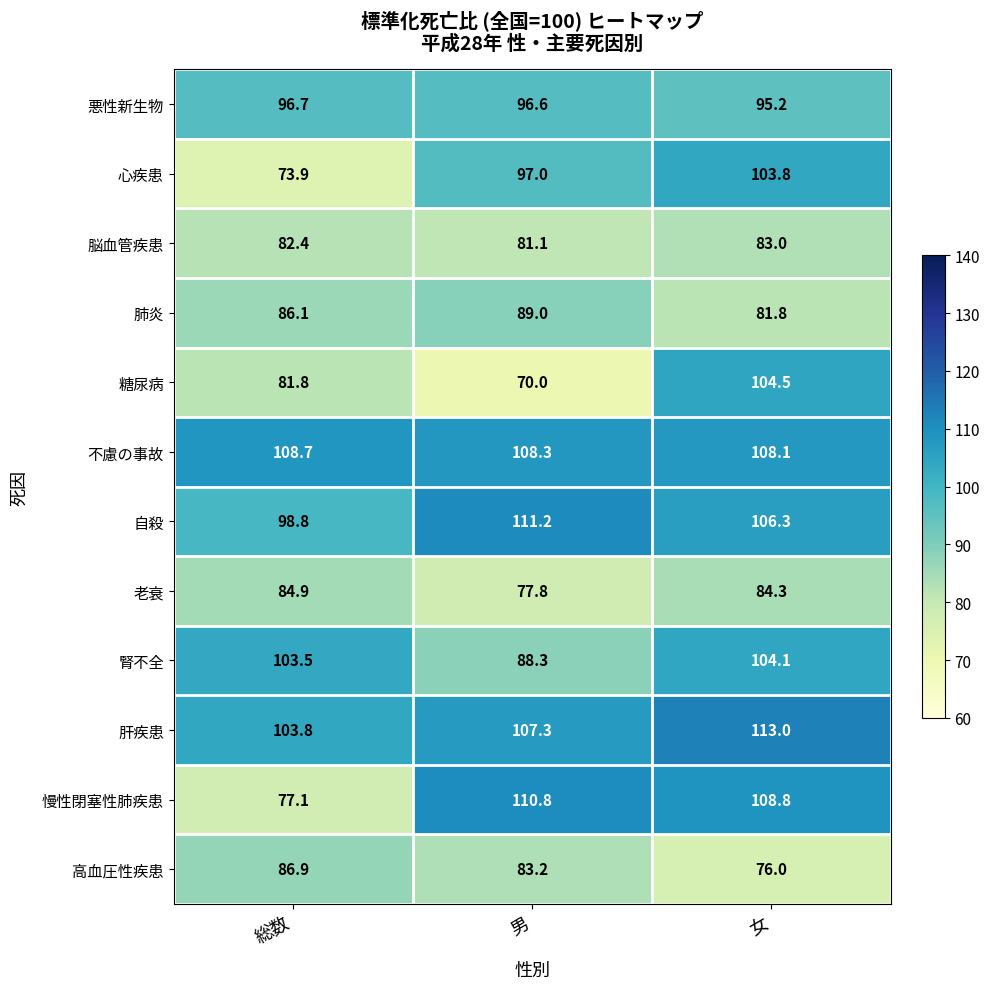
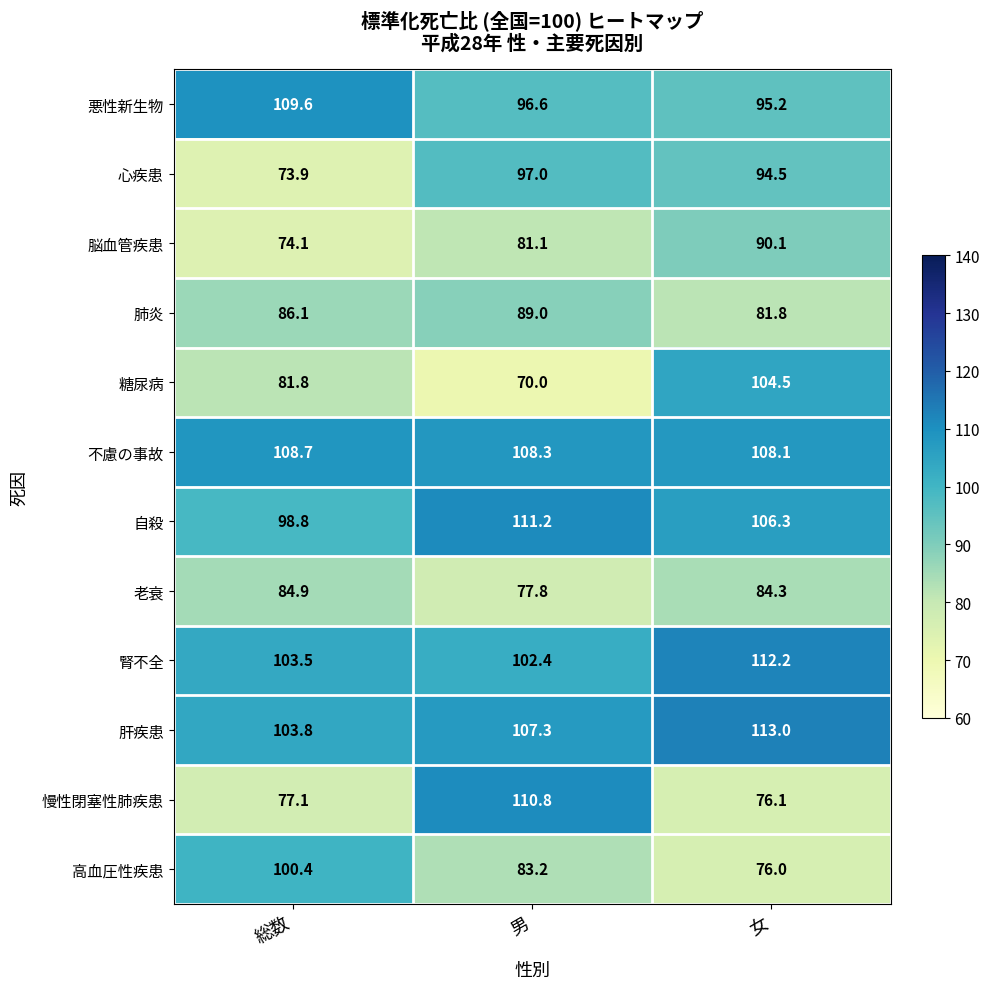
  {
    "悪性新生物": {
-     "総数": 96.7,
+     "総数": 109.6,
      "男": 96.6,
      "女": 95.2
    },
    "心疾患": {
      "総数": 73.9,
      "男": 97.0,
-     "女": 103.8
+     "女": 94.5
    },
    "脳血管疾患": {
-     "総数": 82.4,
+     "総数": 74.1,
      "男": 81.1,
-     "女": 83.0
+     "女": 90.1
    },
    "肺炎": {
      "総数": 86.1,
      "男": 89.0,
      "女": 81.8
    },
    "糖尿病": {
      "総数": 81.8,
      "男": 70.0,
      "女": 104.5
    },
    "不慮の事故": {
      "総数": 108.7,
      "男": 108.3,
      "女": 108.1
    },
    "自殺": {
      "総数": 98.8,
      "男": 111.2,
      "女": 106.3
    },
    "老衰": {
      "総数": 84.9,
      "男": 77.8,
      "女": 84.3
    },
    "腎不全": {
      "総数": 103.5,
-     "男": 88.3,
-     "女": 104.1
+     "男": 102.4,
+     "女": 112.2
    },
    "肝疾患": {
      "総数": 103.8,
      "男": 107.3,
      "女": 113.0
    },
    "慢性閉塞性肺疾患": {
      "総数": 77.1,
      "男": 110.8,
-     "女": 108.8
+     "女": 76.1
    },
    "高血圧性疾患": {
-     "総数": 86.9,
+     "総数": 100.4,
      "男": 83.2,
      "女": 76.0
    }
  }
